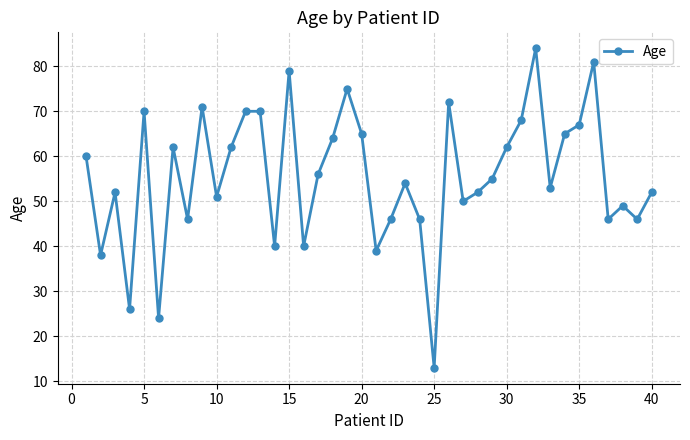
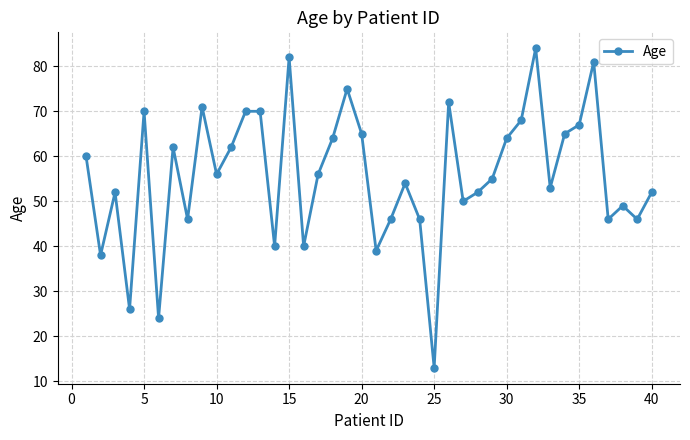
  {
    "5": 70,
-   "10": 51,
-   "15": 79,
+   "10": 56,
+   "15": 82,
    "20": 65,
    "25": 13,
-   "30": 62,
+   "30": 64,
    "35": 67,
    "40": 52
  }
